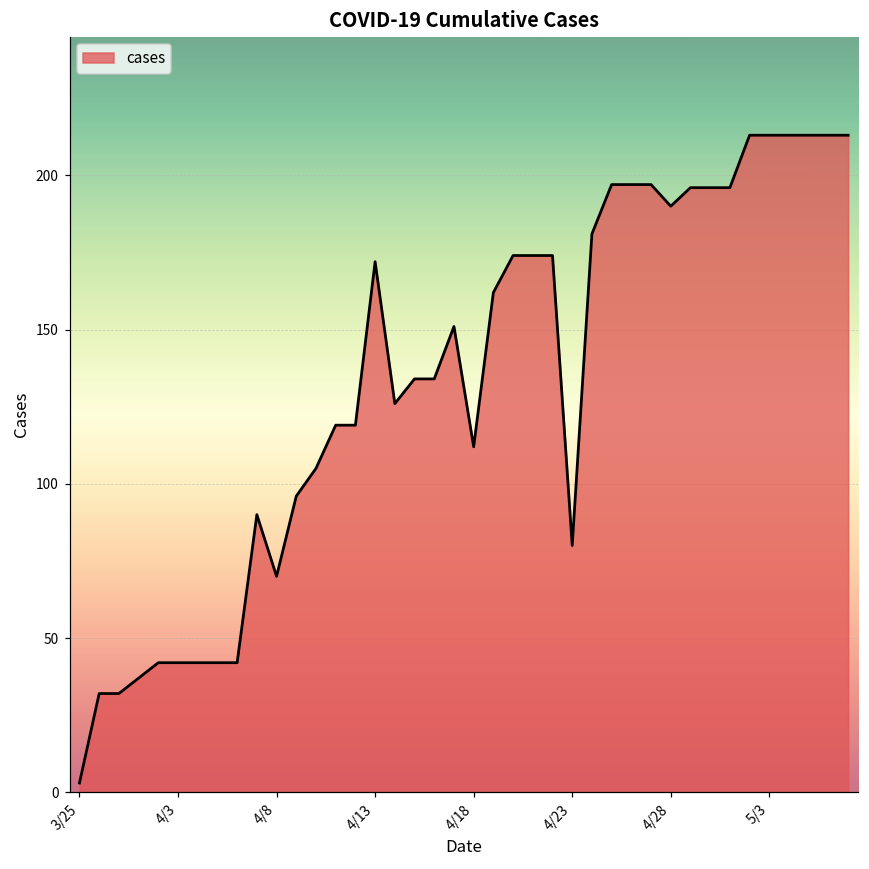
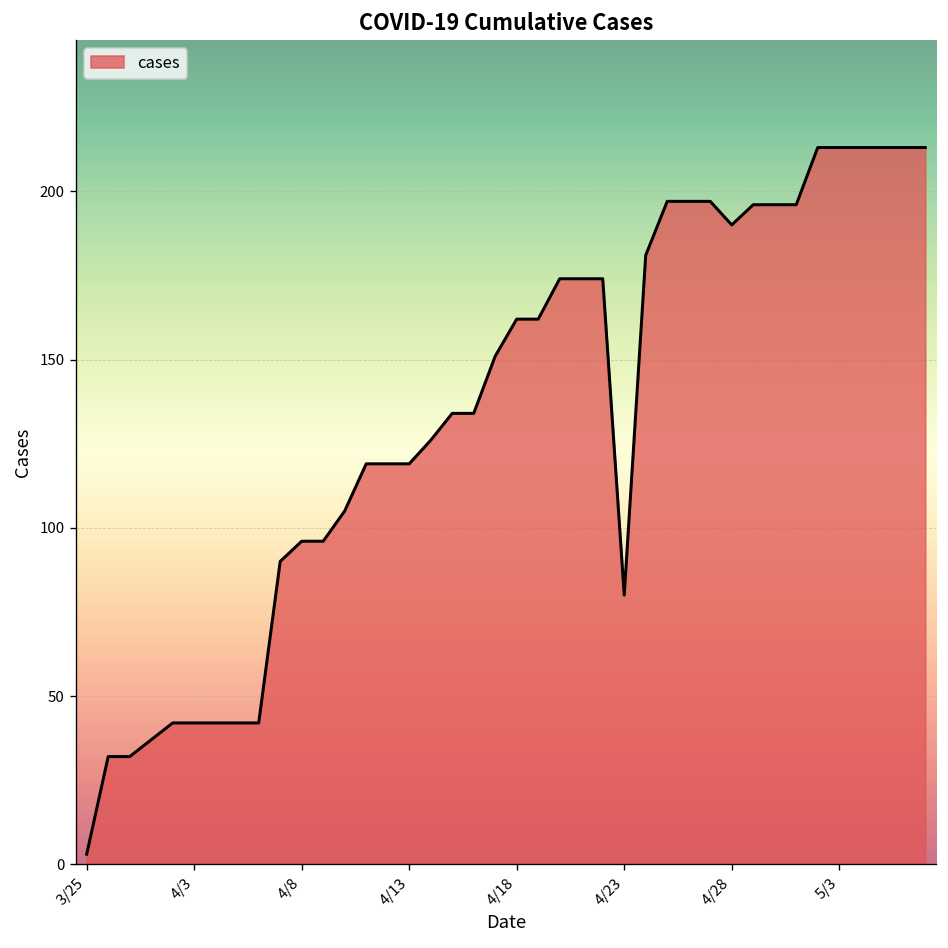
  {
    "3/25": 3,
    "4/3": 42,
-   "4/8": 70,
-   "4/13": 172,
-   "4/18": 112,
+   "4/8": 96,
+   "4/13": 119,
+   "4/18": 162,
    "4/23": 80,
    "4/28": 190,
    "5/3": 213
  }
